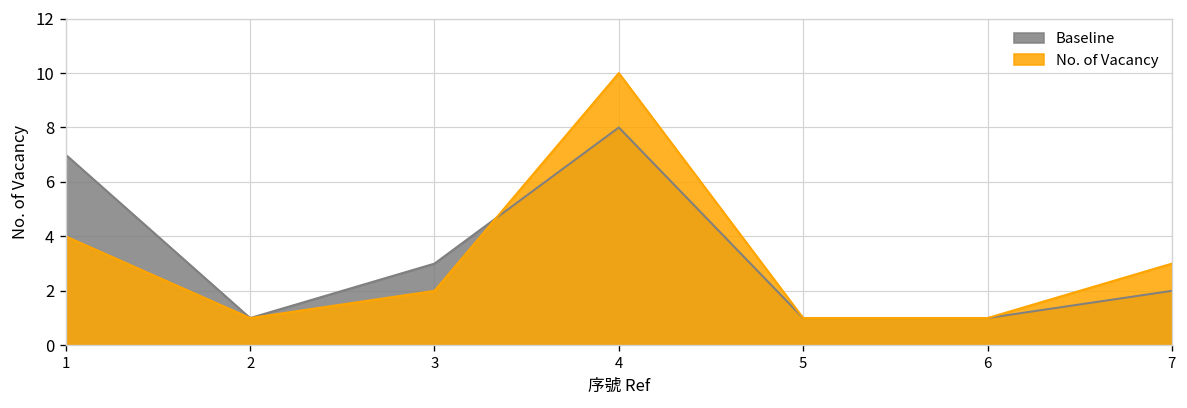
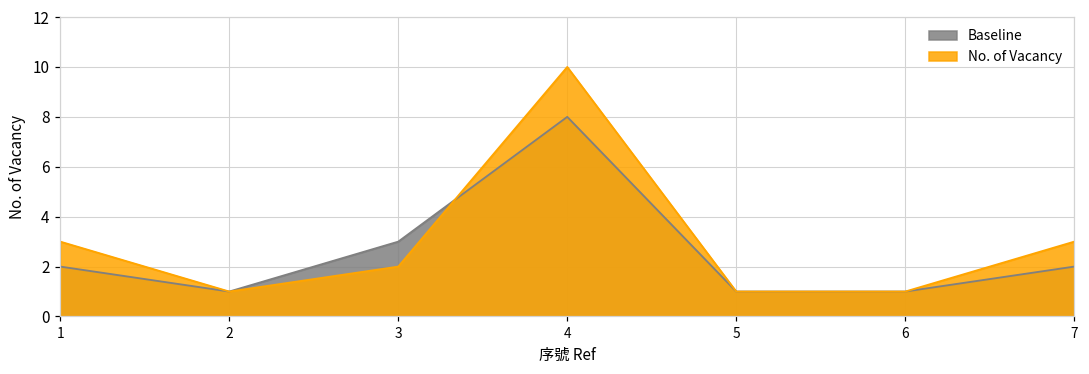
  {
    "Baseline": {
-     "1": 7,
+     "1": 2,
      "3": 3,
      "4": 8,
      "7": 2
    },
    "No. of Vacancy": {
-     "1": 4,
+     "1": 3,
      "3": 2,
      "4": 10,
      "7": 3
    }
  }
